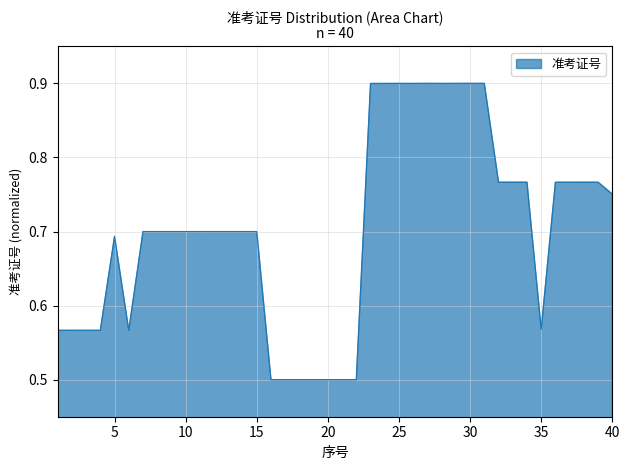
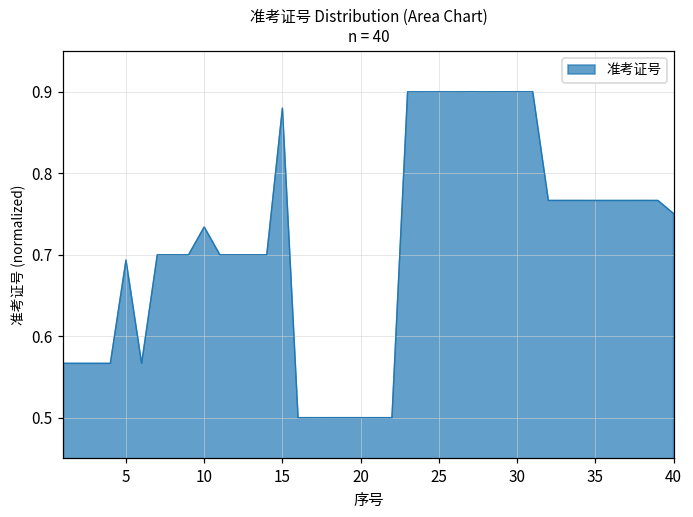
  {
    "5": 0.69,
-   "10": 0.70,
-   "15": 0.70,
+   "10": 0.73,
+   "15": 0.88,
    "20": 0.50,
    "25": 0.90,
    "30": 0.90,
-   "35": 0.57,
+   "35": 0.77,
    "40": 0.75
  }
